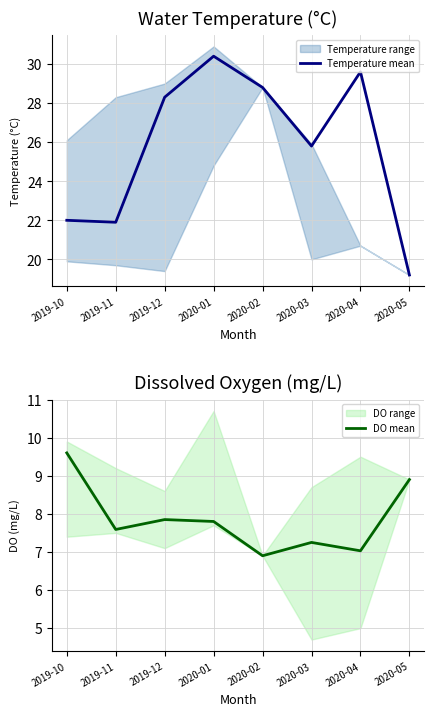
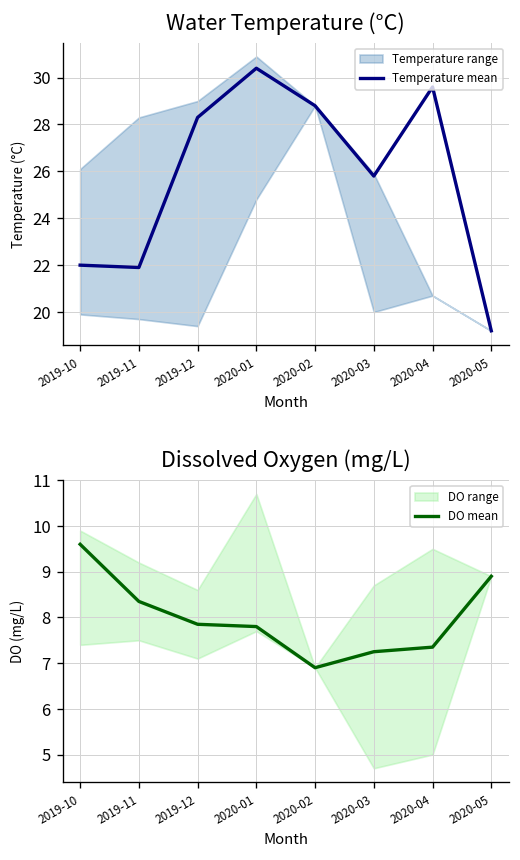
  {
    "Water Temperature (°C)": {
      "Temperature mean": {
        "2019-10": 22.0,
        "2019-11": 21.9,
        "2019-12": 28.3,
        "2020-01": 30.4
      }
    },
    "Dissolved Oxygen (mg/L)": {
      "DO mean": {
        "2019-10": 9.6,
-       "2019-11": 7.6,
+       "2019-11": 8.4,
        "2019-12": 7.9,
        "2020-01": 7.8,
        "2020-03": 7.3,
-       "2020-04": 7.0
+       "2020-04": 7.4
      }
    }
  }
